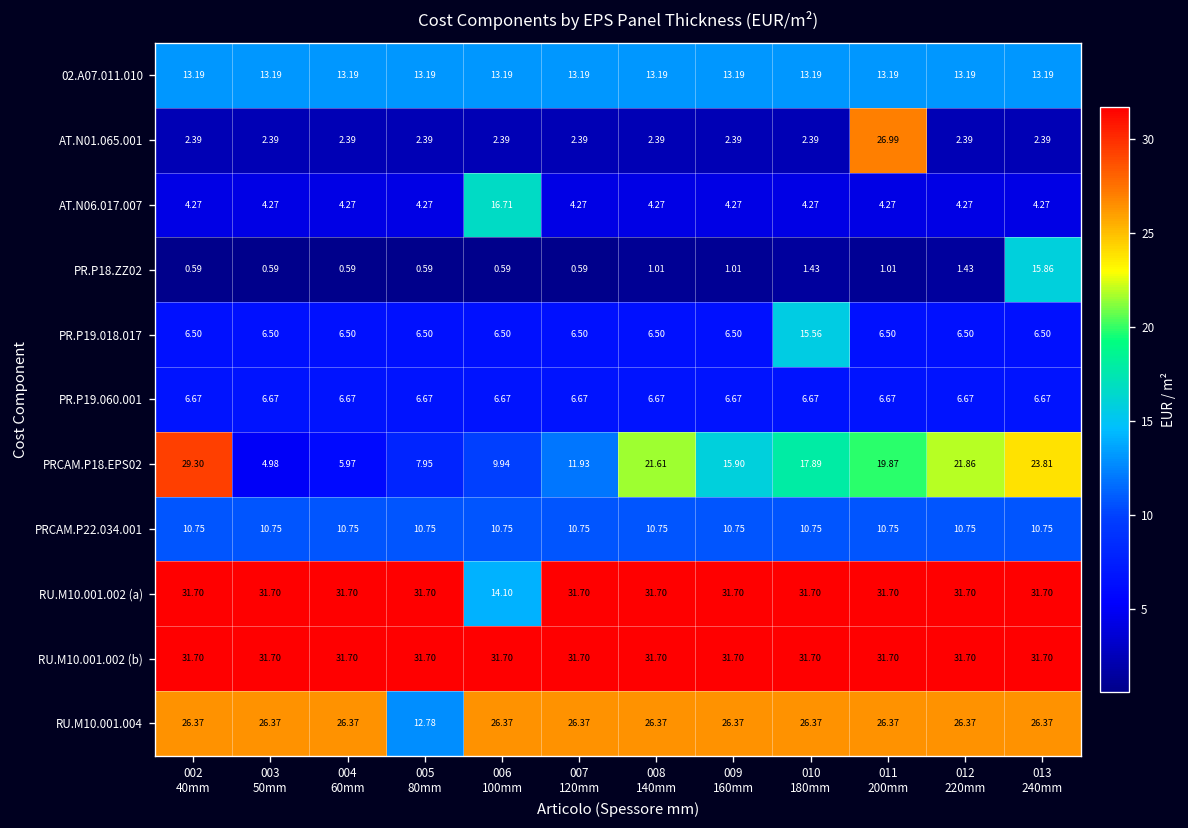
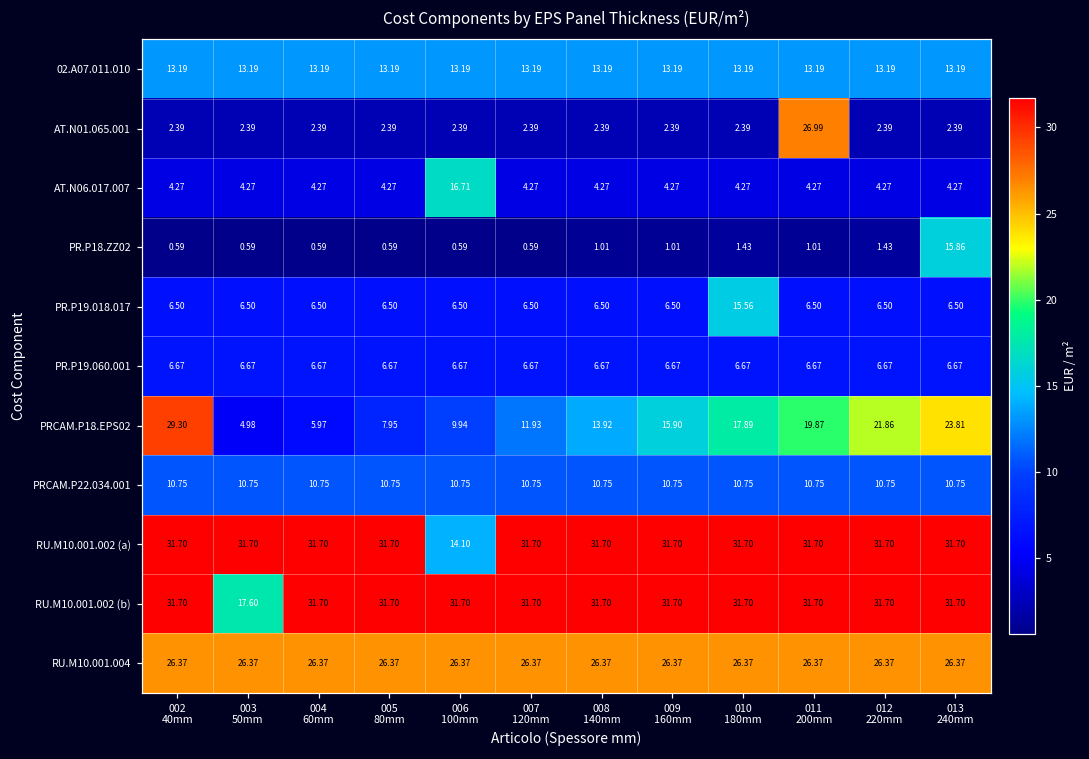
  {
    "02.A07.011.010": {
      "002 40mm": 13.19,
      "003 50mm": 13.19,
      "004 60mm": 13.19,
      "005 80mm": 13.19,
      "006 100mm": 13.19,
      "007 120mm": 13.19,
      "008 140mm": 13.19,
      "009 160mm": 13.19,
      "010 180mm": 13.19,
      "011 200mm": 13.19,
      "012 220mm": 13.19,
      "013 240mm": 13.19
    },
    "AT.N01.065.001": {
      "002 40mm": 2.39,
      "003 50mm": 2.39,
      "004 60mm": 2.39,
      "005 80mm": 2.39,
      "006 100mm": 2.39,
      "007 120mm": 2.39,
      "008 140mm": 2.39,
      "009 160mm": 2.39,
      "010 180mm": 2.39,
      "011 200mm": 26.99,
      "012 220mm": 2.39,
      "013 240mm": 2.39
    },
    "AT.N06.017.007": {
      "002 40mm": 4.27,
      "003 50mm": 4.27,
      "004 60mm": 4.27,
      "005 80mm": 4.27,
      "006 100mm": 16.71,
      "007 120mm": 4.27,
      "008 140mm": 4.27,
      "009 160mm": 4.27,
      "010 180mm": 4.27,
      "011 200mm": 4.27,
      "012 220mm": 4.27,
      "013 240mm": 4.27
    },
    "PR.P18.ZZ02": {
      "002 40mm": 0.59,
      "003 50mm": 0.59,
      "004 60mm": 0.59,
      "005 80mm": 0.59,
      "006 100mm": 0.59,
      "007 120mm": 0.59,
      "008 140mm": 1.01,
      "009 160mm": 1.01,
      "010 180mm": 1.43,
      "011 200mm": 1.01,
      "012 220mm": 1.43,
      "013 240mm": 15.86
    },
    "PR.P19.018.017": {
      "002 40mm": 6.50,
      "003 50mm": 6.50,
      "004 60mm": 6.50,
      "005 80mm": 6.50,
      "006 100mm": 6.50,
      "007 120mm": 6.50,
      "008 140mm": 6.50,
      "009 160mm": 6.50,
      "010 180mm": 15.56,
      "011 200mm": 6.50,
      "012 220mm": 6.50,
      "013 240mm": 6.50
    },
    "PR.P19.060.001": {
      "002 40mm": 6.67,
      "003 50mm": 6.67,
      "004 60mm": 6.67,
      "005 80mm": 6.67,
      "006 100mm": 6.67,
      "007 120mm": 6.67,
      "008 140mm": 6.67,
      "009 160mm": 6.67,
      "010 180mm": 6.67,
      "011 200mm": 6.67,
      "012 220mm": 6.67,
      "013 240mm": 6.67
    },
    "PRCAM.P18.EPS02": {
      "002 40mm": 29.30,
      "003 50mm": 4.98,
      "004 60mm": 5.97,
      "005 80mm": 7.95,
      "006 100mm": 9.94,
      "007 120mm": 11.93,
-     "008 140mm": 21.61,
+     "008 140mm": 13.92,
      "009 160mm": 15.90,
      "010 180mm": 17.89,
      "011 200mm": 19.87,
      "012 220mm": 21.86,
      "013 240mm": 23.81
    },
    "PRCAM.P22.034.001": {
      "002 40mm": 10.75,
      "003 50mm": 10.75,
      "004 60mm": 10.75,
      "005 80mm": 10.75,
      "006 100mm": 10.75,
      "007 120mm": 10.75,
      "008 140mm": 10.75,
      "009 160mm": 10.75,
      "010 180mm": 10.75,
      "011 200mm": 10.75,
      "012 220mm": 10.75,
      "013 240mm": 10.75
    },
    "RU.M10.001.002 (a)": {
      "002 40mm": 31.70,
      "003 50mm": 31.70,
      "004 60mm": 31.70,
      "005 80mm": 31.70,
      "006 100mm": 14.10,
      "007 120mm": 31.70,
      "008 140mm": 31.70,
      "009 160mm": 31.70,
      "010 180mm": 31.70,
      "011 200mm": 31.70,
      "012 220mm": 31.70,
      "013 240mm": 31.70
    },
    "RU.M10.001.002 (b)": {
      "002 40mm": 31.70,
-     "003 50mm": 31.70,
+     "003 50mm": 17.60,
      "004 60mm": 31.70,
      "005 80mm": 31.70,
      "006 100mm": 31.70,
      "007 120mm": 31.70,
      "008 140mm": 31.70,
      "009 160mm": 31.70,
      "010 180mm": 31.70,
      "011 200mm": 31.70,
      "012 220mm": 31.70,
      "013 240mm": 31.70
    },
    "RU.M10.001.004": {
      "002 40mm": 26.37,
      "003 50mm": 26.37,
      "004 60mm": 26.37,
-     "005 80mm": 12.78,
+     "005 80mm": 26.37,
      "006 100mm": 26.37,
      "007 120mm": 26.37,
      "008 140mm": 26.37,
      "009 160mm": 26.37,
      "010 180mm": 26.37,
      "011 200mm": 26.37,
      "012 220mm": 26.37,
      "013 240mm": 26.37
    }
  }
